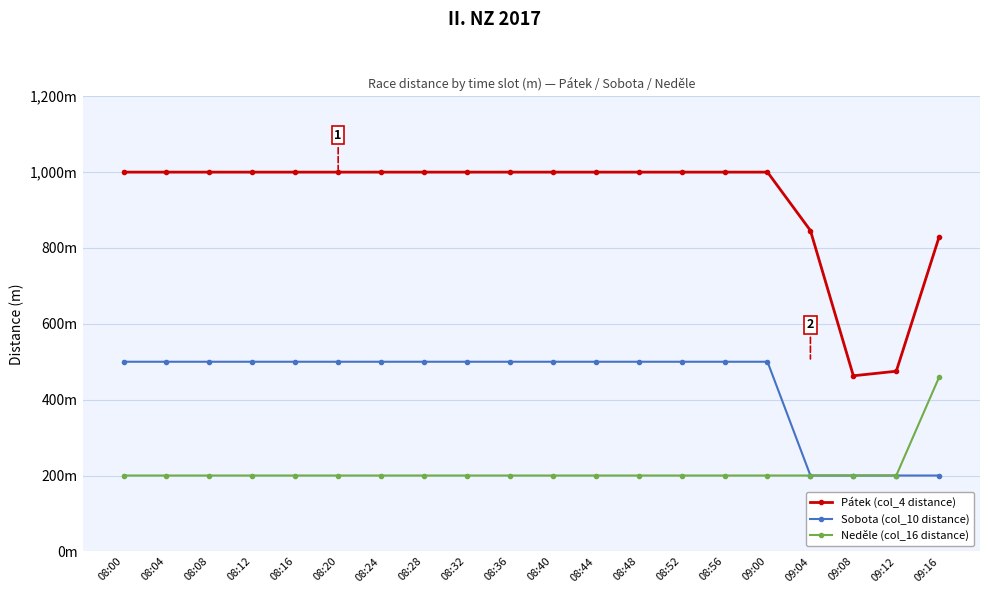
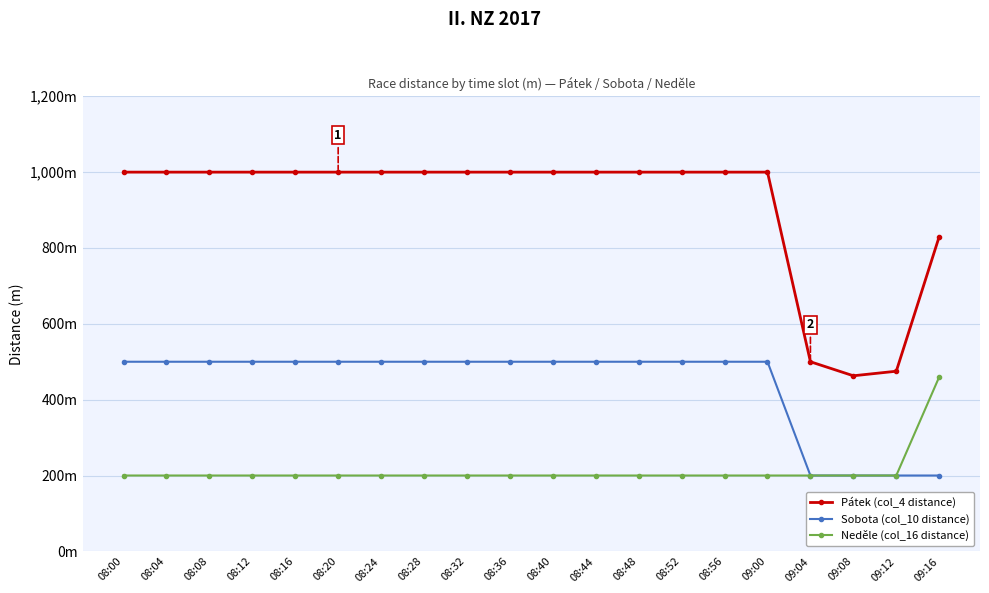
  {
    "Pátek (col_4 distance)": {
      "08:00": "1,000m",
      "08:04": "1,000m",
      "08:08": "1,000m",
      "08:12": "1,000m",
      "08:16": "1,000m",
      "08:24": "1,000m",
      "08:28": "1,000m",
      "08:32": "1,000m",
      "08:36": "1,000m",
      "08:40": "1,000m",
      "08:44": "1,000m",
      "08:48": "1,000m",
      "08:52": "1,000m",
      "08:56": "1,000m",
      "09:00": "1,000m",
-     "09:04": "850m",
+     "09:04": "500m",
      "09:08": "460m",
      "09:12": "480m",
      "09:16": "830m"
    },
    "Sobota (col_10 distance)": {
      "08:00": "500m",
      "08:04": "500m",
      "08:08": "500m",
      "08:12": "500m",
      "08:16": "500m",
      "08:20": "500m",
      "08:24": "500m",
      "08:28": "500m",
      "08:32": "500m",
      "08:36": "500m",
      "08:40": "500m",
      "08:44": "500m",
      "08:48": "500m",
      "08:52": "500m",
      "08:56": "500m",
      "09:00": "500m",
      "09:16": "200m"
    },
    "Neděle (col_16 distance)": {
      "08:00": "200m",
      "08:04": "200m",
      "08:08": "200m",
      "08:12": "200m",
      "08:16": "200m",
      "08:20": "200m",
      "08:24": "200m",
      "08:28": "200m",
      "08:32": "200m",
      "08:36": "200m",
      "08:40": "200m",
      "08:44": "200m",
      "08:48": "200m",
      "08:52": "200m",
      "08:56": "200m",
      "09:00": "200m",
      "09:16": "460m"
    }
  }
